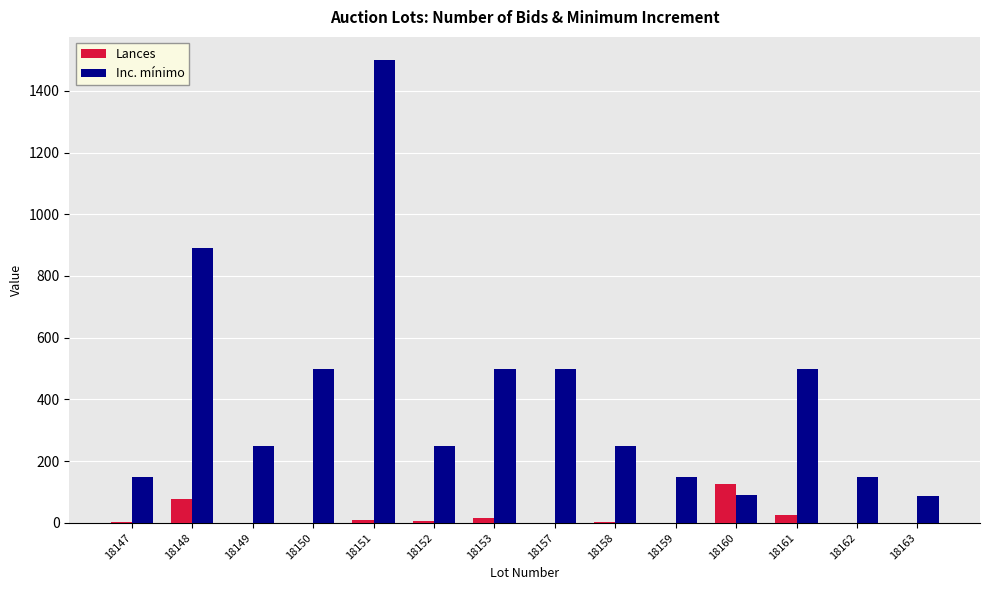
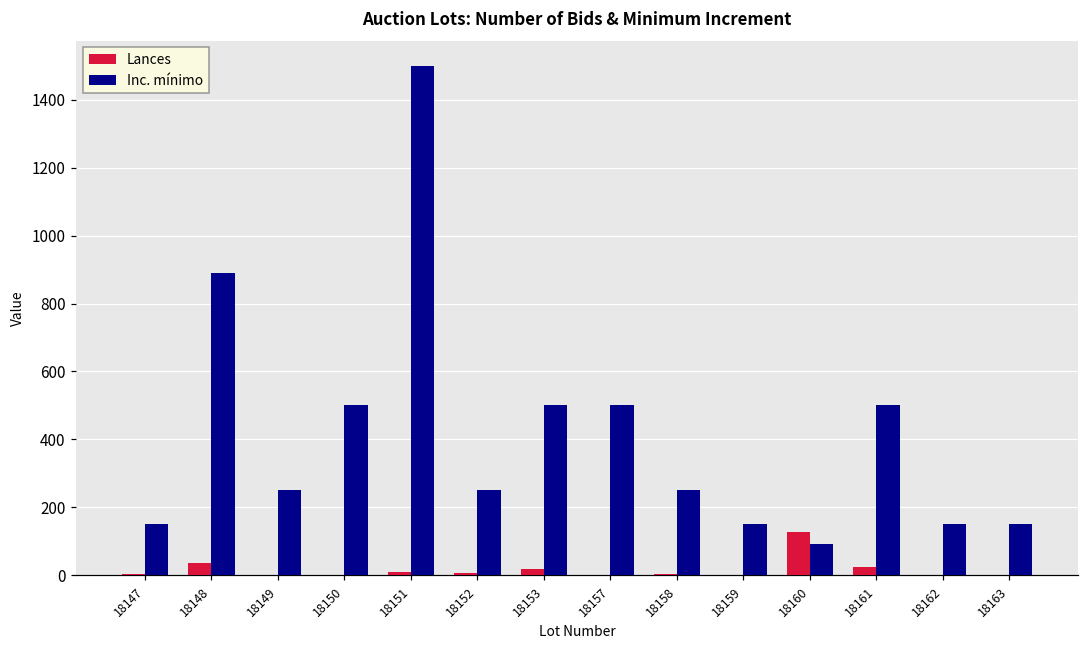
  {
    "Lances": {
-     "18148": 80,
+     "18148": 40,
      "18149": 0,
      "18151": 10,
      "18153": 20,
      "18160": 130,
      "18161": 20,
      "18162": 0
    },
    "Inc. mínimo": {
      "18147": 150,
      "18148": 890,
      "18149": 250,
      "18150": 500,
      "18151": 1500,
      "18152": 250,
      "18153": 500,
      "18157": 500,
      "18158": 250,
      "18159": 150,
      "18160": 90,
      "18161": 500,
      "18162": 150,
-     "18163": 90
+     "18163": 150
    }
  }
